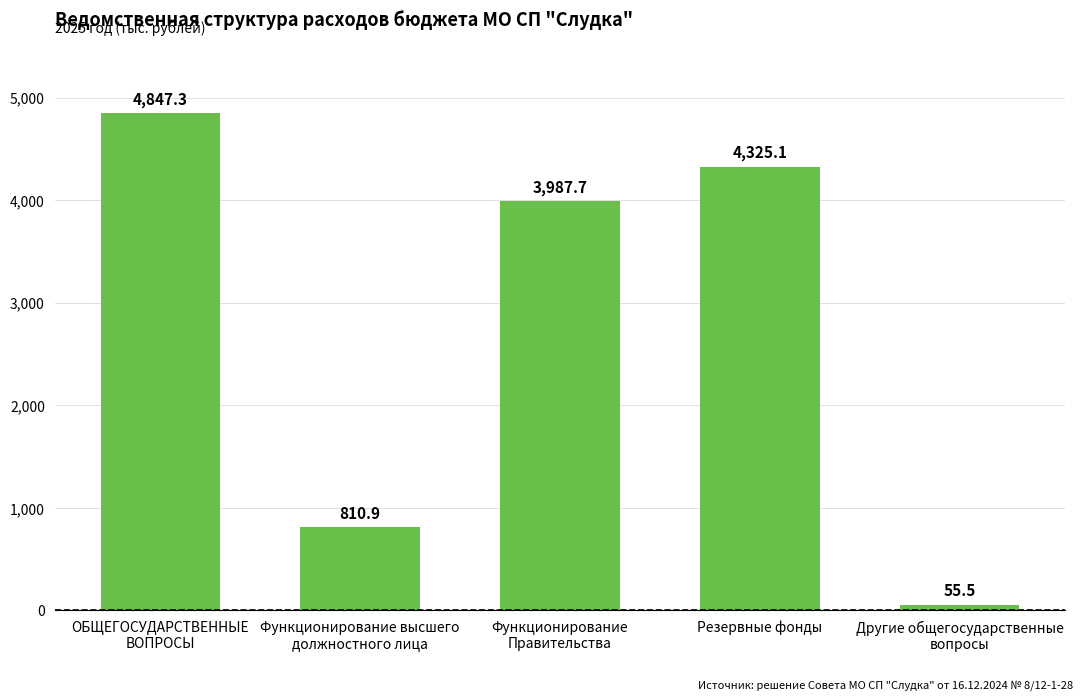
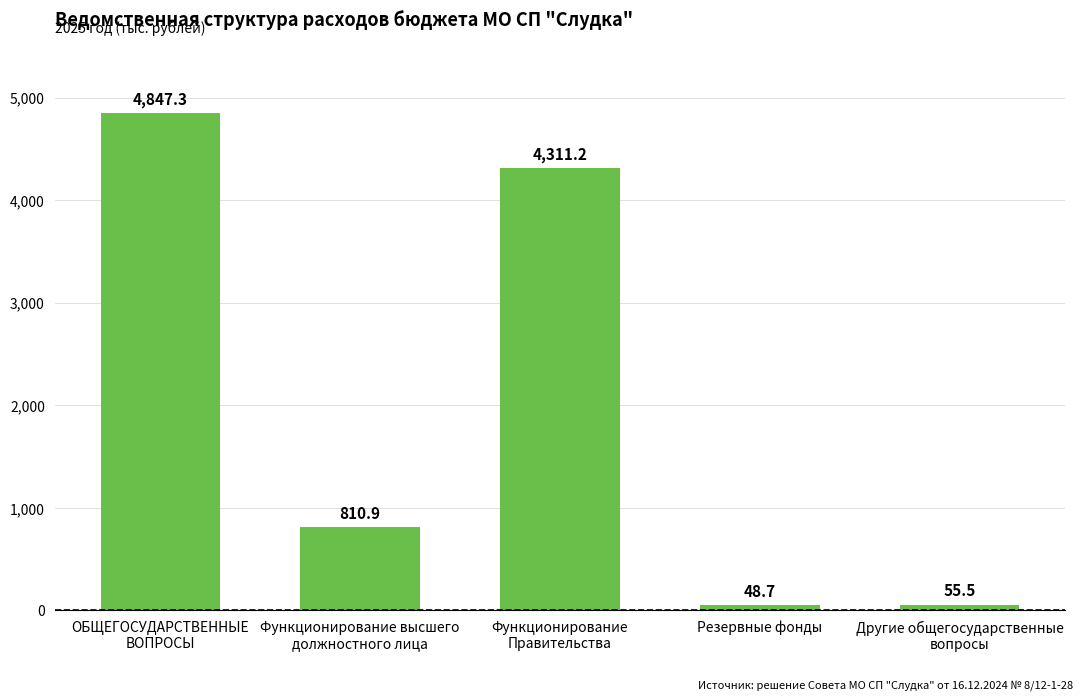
  {
    "ОБЩЕГОСУДАРСТВЕННЫЕ ВОПРОСЫ": "4,847.3",
    "Функционирование высшего должностного лица": "810.9",
-   "Функционирование Правительства": "3,987.7",
-   "Резервные фонды": "4,325.1",
+   "Функционирование Правительства": "4,311.2",
+   "Резервные фонды": "48.7",
    "Другие общегосударственные вопросы": "55.5"
  }
